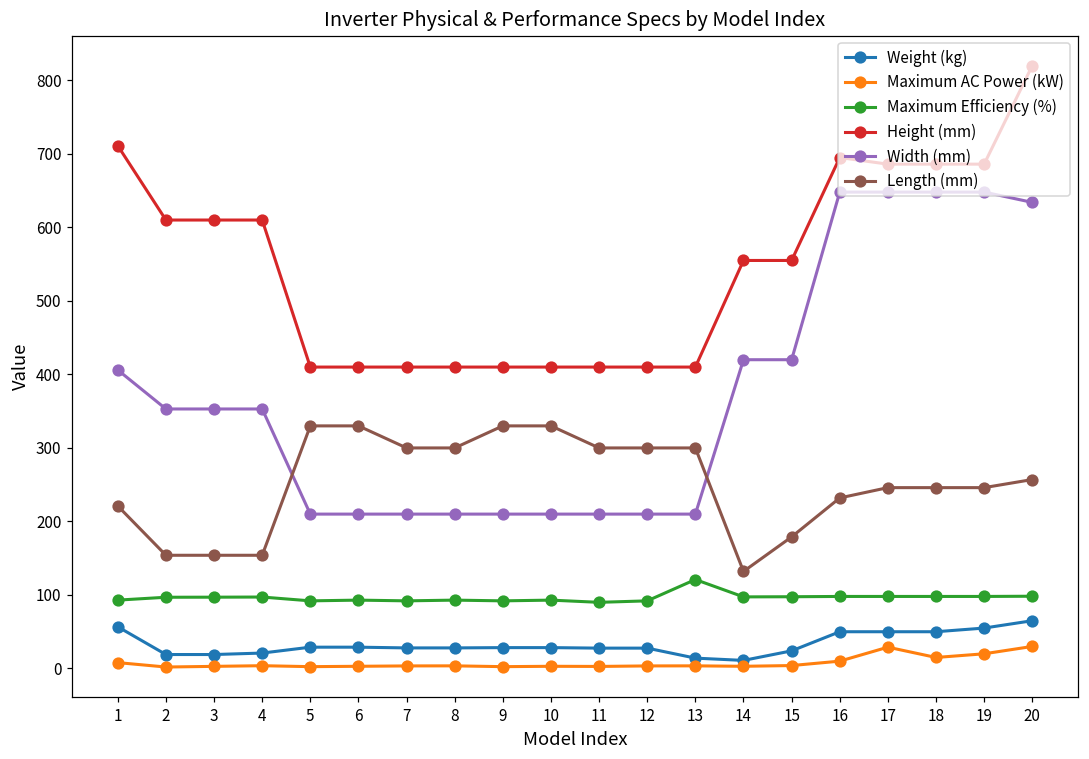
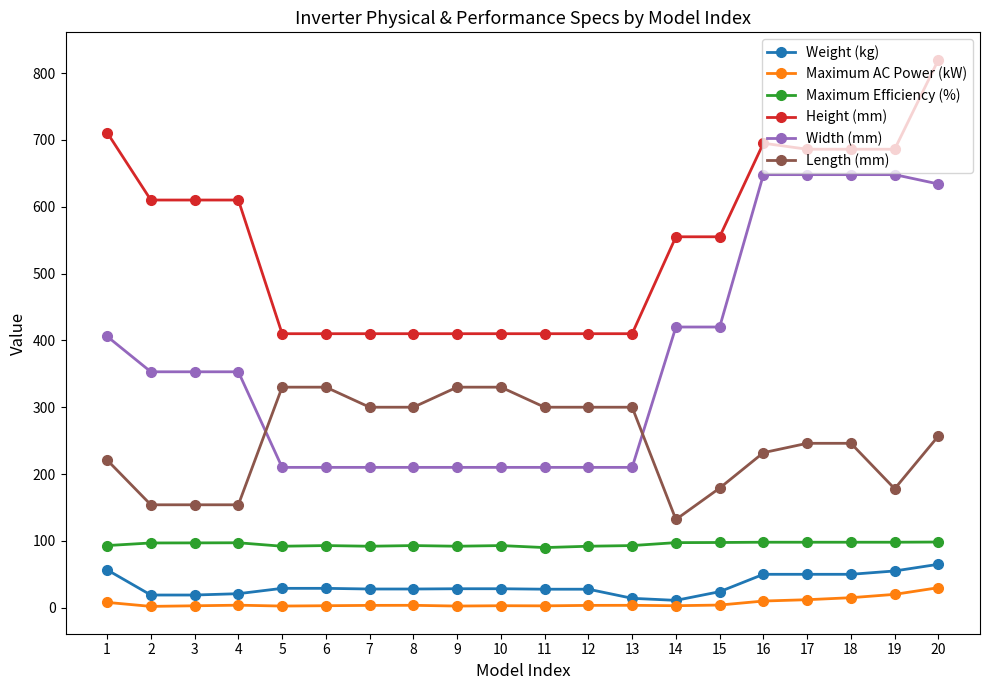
  {
    "Weight (kg)": {
      "1": 60,
      "2": 20,
      "3": 20,
      "4": 20,
      "5": 30,
      "6": 30,
      "7": 30,
      "8": 30,
      "9": 30,
      "10": 30,
      "11": 30,
      "12": 30,
      "13": 10,
      "14": 10,
      "15": 20,
      "16": 50,
      "17": 50,
      "18": 50,
      "19": 60,
      "20": 70
    },
    "Maximum AC Power (kW)": {
      "1": 10,
      "2": 0,
      "3": 0,
      "4": 0,
      "5": 0,
      "6": 0,
      "7": 0,
      "8": 0,
      "9": 0,
      "10": 0,
      "11": 0,
      "12": 0,
      "13": 0,
      "14": 0,
      "15": 0,
      "16": 10,
-     "17": 30,
+     "17": 10,
      "18": 20,
      "19": 20,
      "20": 30
    },
    "Maximum Efficiency (%)": {
      "1": 90,
      "2": 100,
      "3": 100,
      "4": 100,
      "5": 90,
      "6": 90,
      "7": 90,
      "8": 90,
      "9": 90,
      "10": 90,
      "11": 90,
      "12": 90,
-     "13": 120,
+     "13": 90,
      "14": 100,
      "15": 100,
      "16": 100,
      "17": 100,
      "18": 100,
      "19": 100,
      "20": 100
    },
    "Height (mm)": {
      "1": 710,
      "2": 610,
      "3": 610,
      "4": 610,
      "5": 410,
      "6": 410,
      "7": 410,
      "8": 410,
      "9": 410,
      "10": 410,
      "11": 410,
      "12": 410,
      "13": 410,
      "14": 560,
      "15": 560
    },
    "Width (mm)": {
      "1": 410,
      "2": 350,
      "3": 350,
      "4": 350,
      "5": 210,
      "6": 210,
      "7": 210,
      "8": 210,
      "9": 210,
      "10": 210,
      "11": 210,
      "12": 210,
      "13": 210,
      "14": 420,
      "15": 420,
      "16": 650,
      "17": 650,
      "18": 650,
      "19": 650,
      "20": 630
    },
    "Length (mm)": {
      "1": 220,
      "2": 150,
      "3": 150,
      "4": 150,
      "5": 330,
      "6": 330,
      "7": 300,
      "8": 300,
      "9": 330,
      "10": 330,
      "11": 300,
      "12": 300,
      "13": 300,
      "14": 130,
      "15": 180,
      "16": 230,
      "17": 250,
      "18": 250,
-     "19": 250,
+     "19": 180,
      "20": 260
    }
  }
